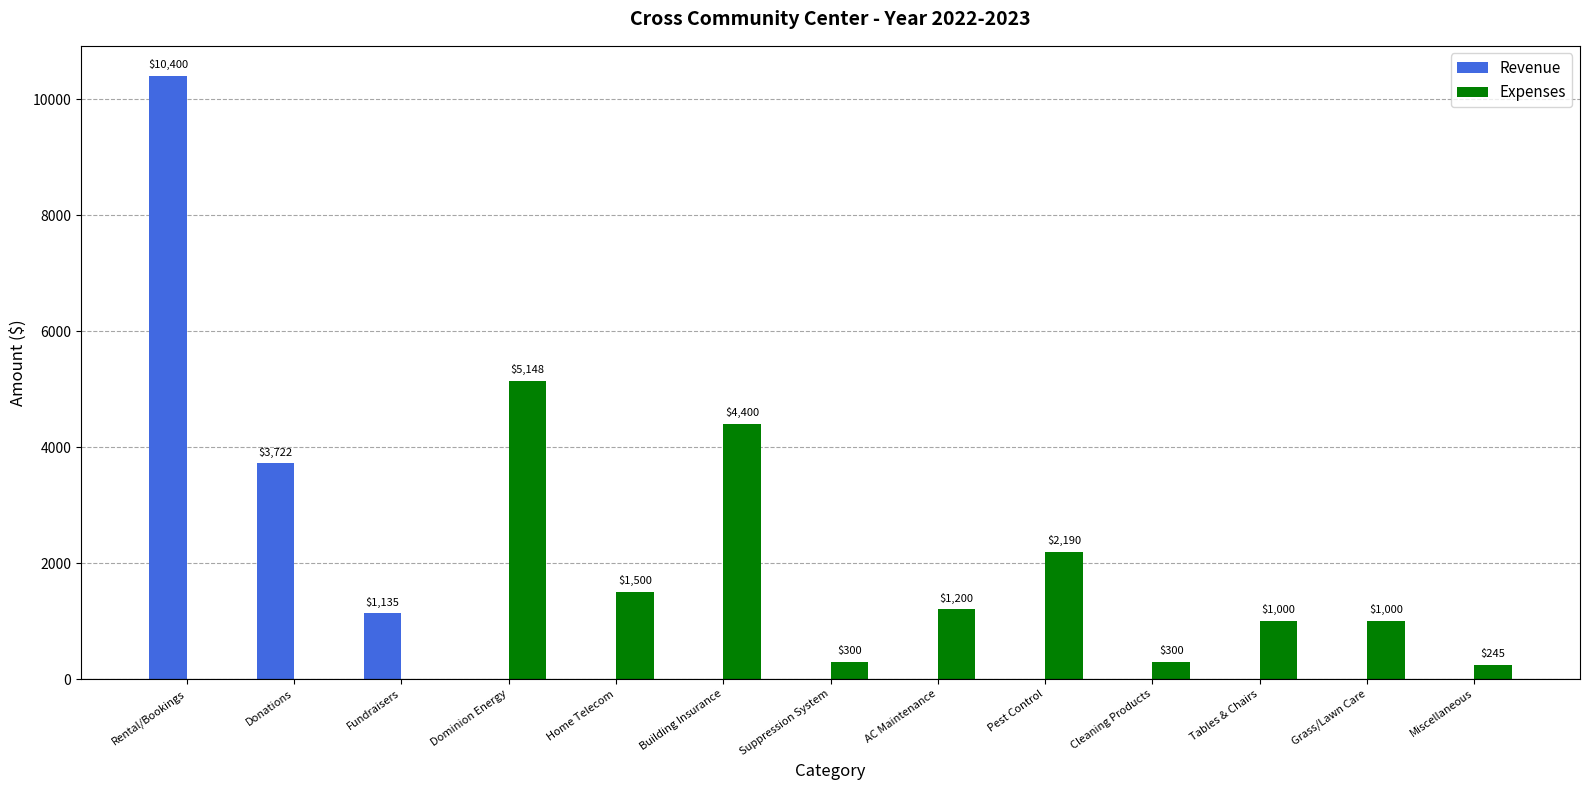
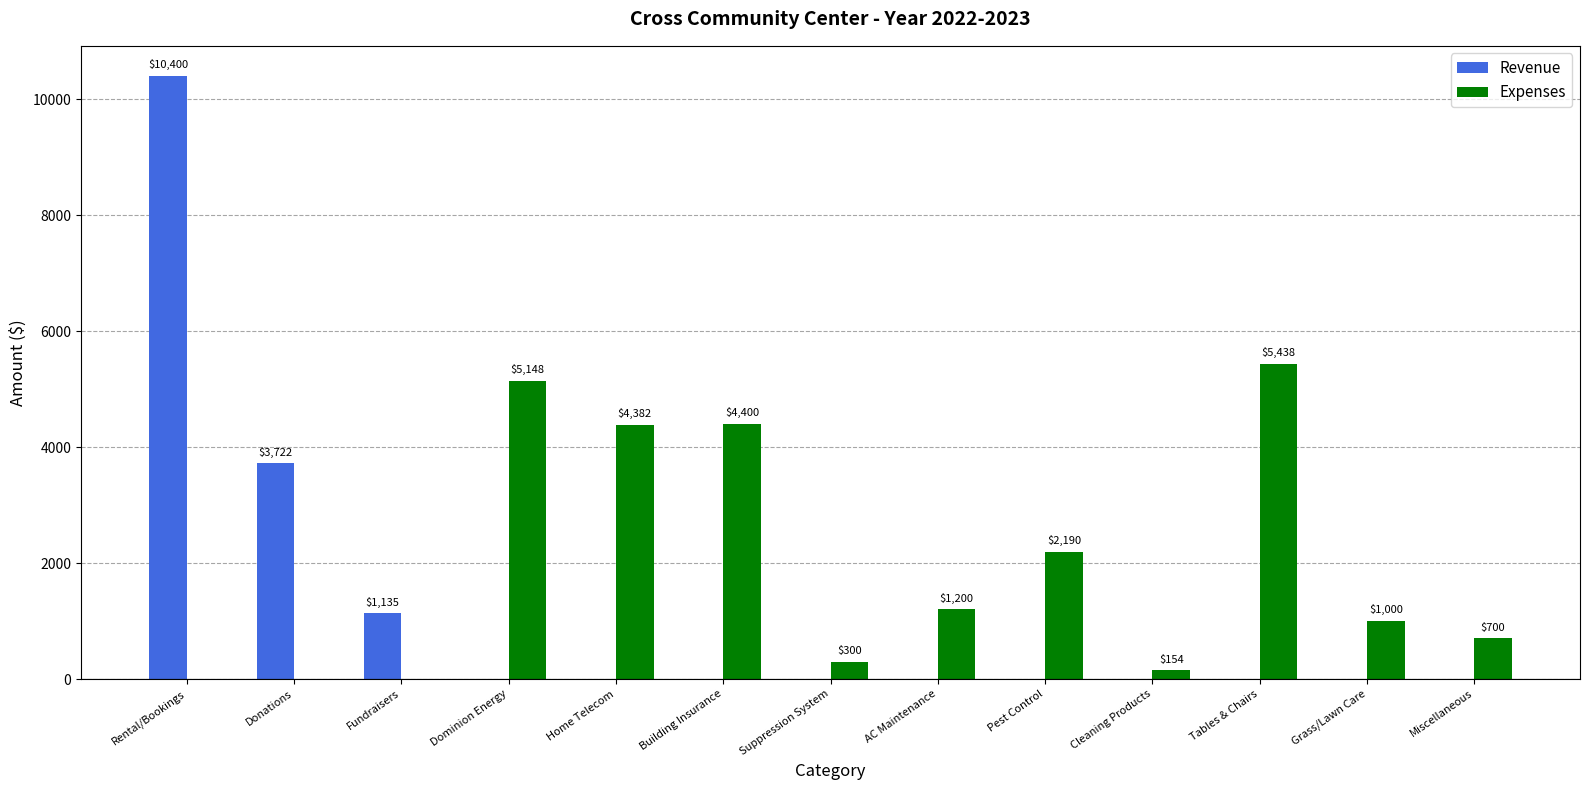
  {
    "Revenue": {
      "Rental/Bookings": "$10,400",
      "Donations": "$3,722",
      "Fundraisers": "$1,135"
    },
    "Expenses": {
      "Dominion Energy": "$5,148",
-     "Home Telecom": "$1,500",
+     "Home Telecom": "$4,382",
      "Building Insurance": "$4,400",
      "Suppression System": "$300",
      "AC Maintenance": "$1,200",
      "Pest Control": "$2,190",
-     "Cleaning Products": "$300",
-     "Tables & Chairs": "$1,000",
+     "Cleaning Products": "$154",
+     "Tables & Chairs": "$5,438",
      "Grass/Lawn Care": "$1,000",
-     "Miscellaneous": "$245"
+     "Miscellaneous": "$700"
    }
  }
